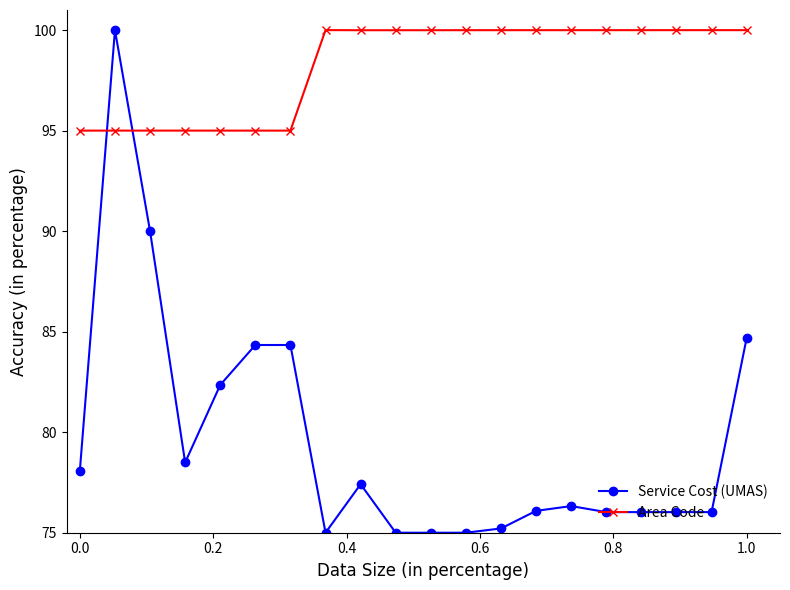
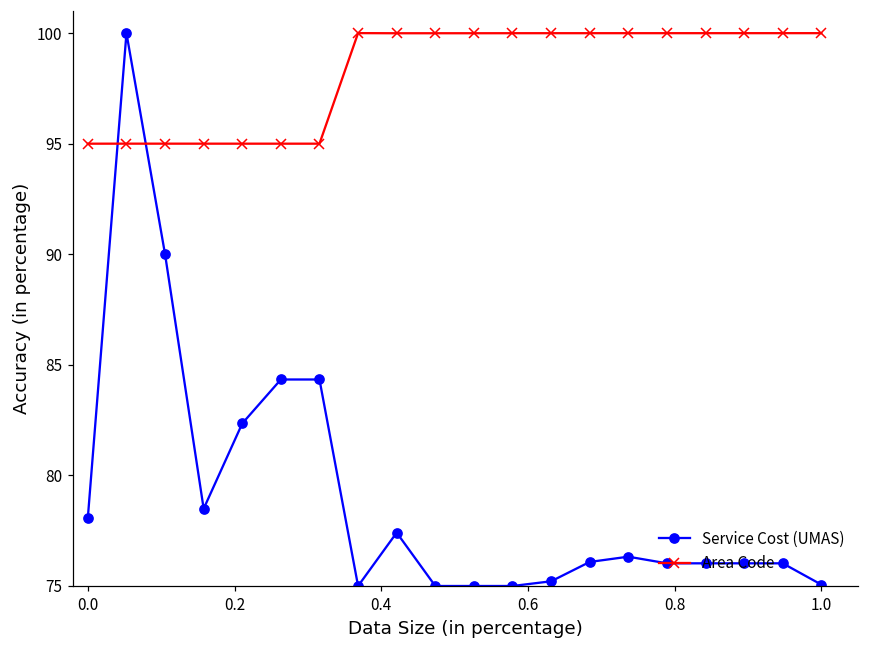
  {
    "Service Cost (UMAS)": {
      "0.0": 78.1,
-     "1.0": 84.7
+     "1.0": 75.1
    },
    "Area Code": {
      "0.0": 95.0,
      "1.0": 100.0
    }
  }
